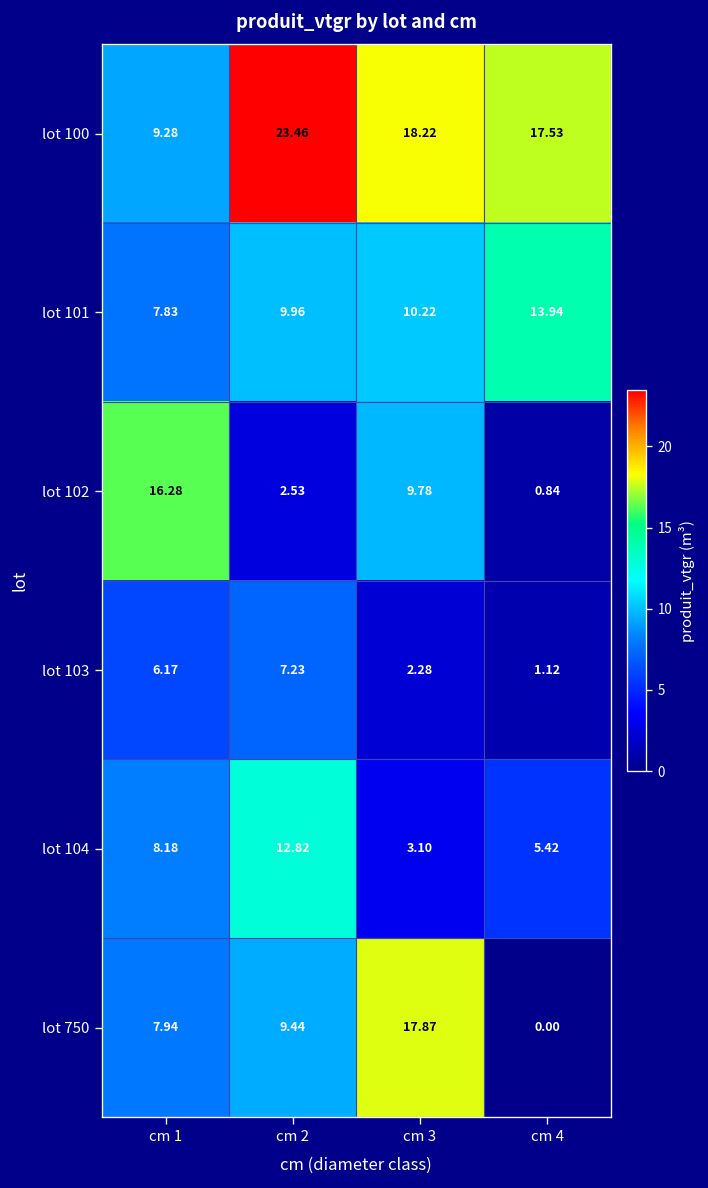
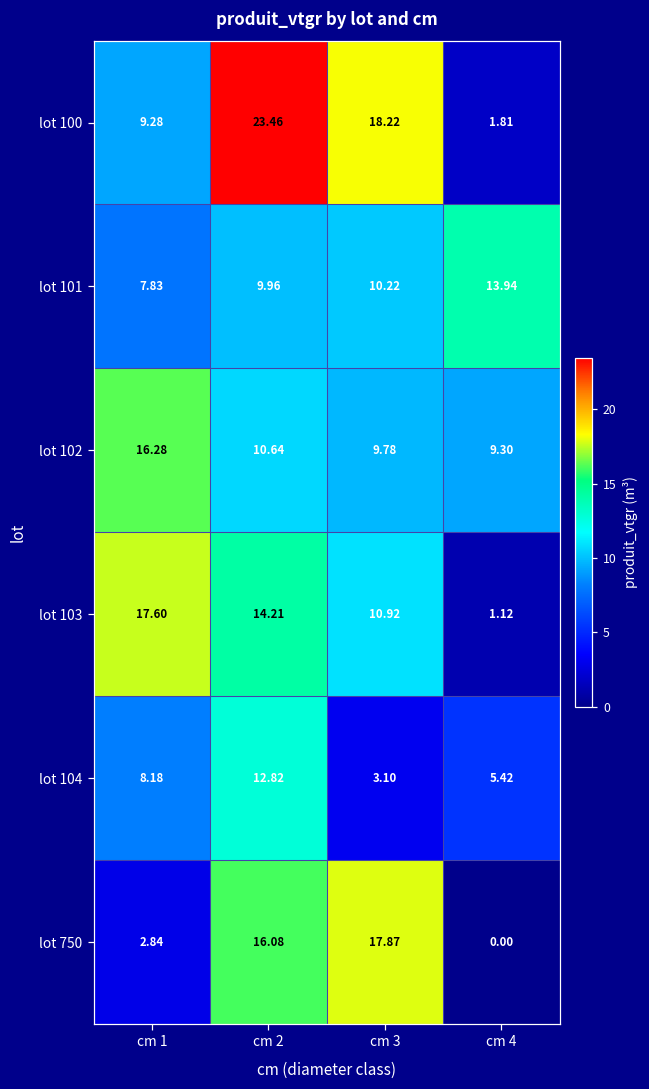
  {
    "lot 100": {
      "cm 1": 9.28,
      "cm 2": 23.46,
      "cm 3": 18.22,
-     "cm 4": 17.53
+     "cm 4": 1.81
    },
    "lot 101": {
      "cm 1": 7.83,
      "cm 2": 9.96,
      "cm 3": 10.22,
      "cm 4": 13.94
    },
    "lot 102": {
      "cm 1": 16.28,
-     "cm 2": 2.53,
+     "cm 2": 10.64,
      "cm 3": 9.78,
-     "cm 4": 0.84
+     "cm 4": 9.30
    },
    "lot 103": {
-     "cm 1": 6.17,
-     "cm 2": 7.23,
-     "cm 3": 2.28,
+     "cm 1": 17.60,
+     "cm 2": 14.21,
+     "cm 3": 10.92,
      "cm 4": 1.12
    },
    "lot 104": {
      "cm 1": 8.18,
      "cm 2": 12.82,
      "cm 3": 3.10,
      "cm 4": 5.42
    },
    "lot 750": {
-     "cm 1": 7.94,
-     "cm 2": 9.44,
+     "cm 1": 2.84,
+     "cm 2": 16.08,
      "cm 3": 17.87,
      "cm 4": 0.00
    }
  }
